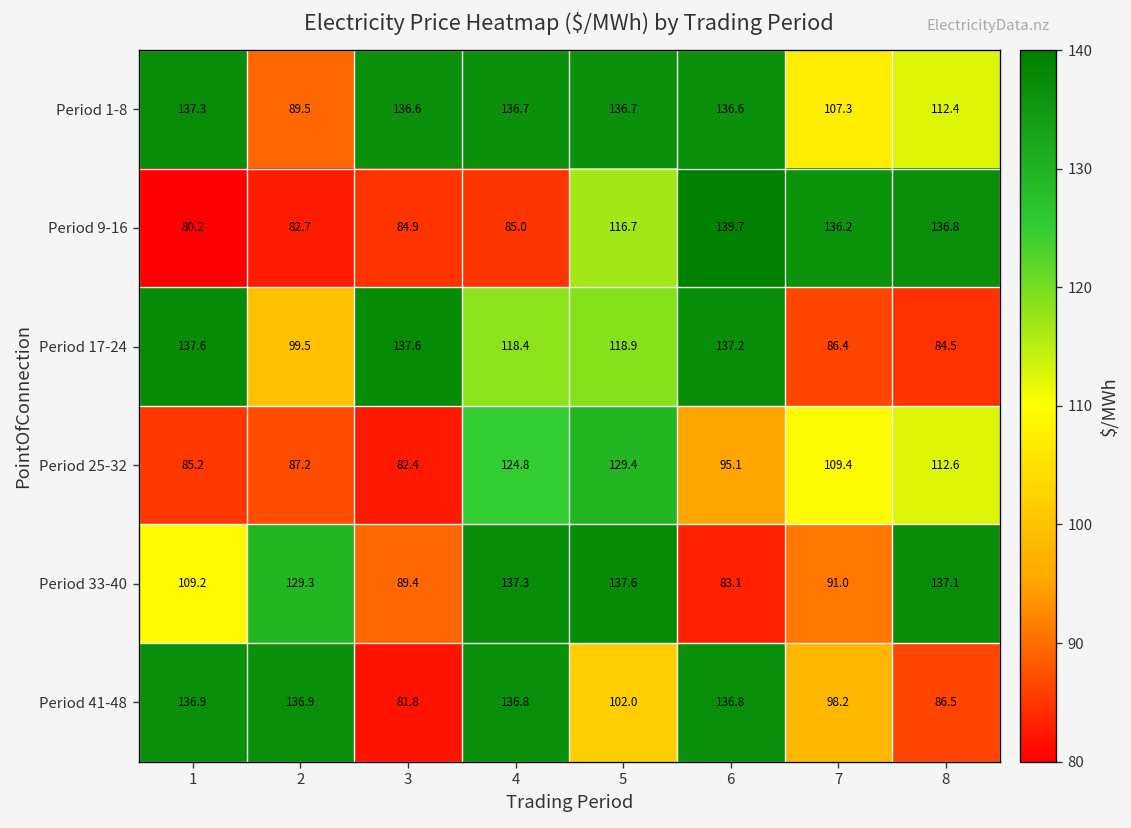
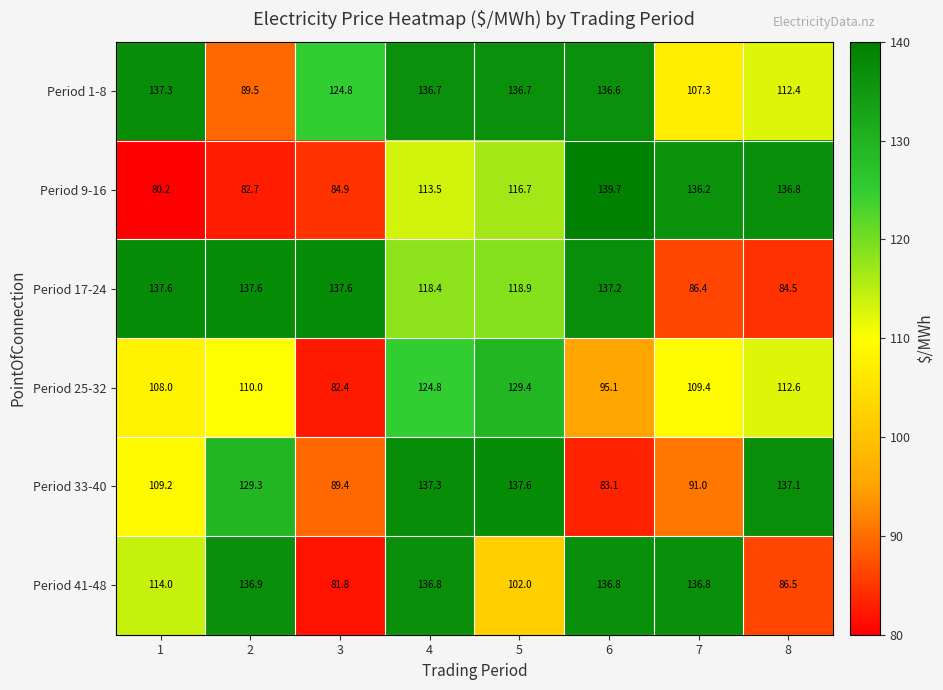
  {
    "Period 1-8": {
      "1": 137.3,
      "2": 89.5,
-     "3": 136.6,
+     "3": 124.8,
      "4": 136.7,
      "5": 136.7,
      "6": 136.6,
      "7": 107.3,
      "8": 112.4
    },
    "Period 9-16": {
      "1": 80.2,
      "2": 82.7,
      "3": 84.9,
-     "4": 85.0,
+     "4": 113.5,
      "5": 116.7,
      "6": 139.7,
      "7": 136.2,
      "8": 136.8
    },
    "Period 17-24": {
      "1": 137.6,
-     "2": 99.5,
+     "2": 137.6,
      "3": 137.6,
      "4": 118.4,
      "5": 118.9,
      "6": 137.2,
      "7": 86.4,
      "8": 84.5
    },
    "Period 25-32": {
-     "1": 85.2,
-     "2": 87.2,
+     "1": 108.0,
+     "2": 110.0,
      "3": 82.4,
      "4": 124.8,
      "5": 129.4,
      "6": 95.1,
      "7": 109.4,
      "8": 112.6
    },
    "Period 33-40": {
      "1": 109.2,
      "2": 129.3,
      "3": 89.4,
      "4": 137.3,
      "5": 137.6,
      "6": 83.1,
      "7": 91.0,
      "8": 137.1
    },
    "Period 41-48": {
-     "1": 136.9,
+     "1": 114.0,
      "2": 136.9,
      "3": 81.8,
      "4": 136.8,
      "5": 102.0,
      "6": 136.8,
-     "7": 98.2,
+     "7": 136.8,
      "8": 86.5
    }
  }
